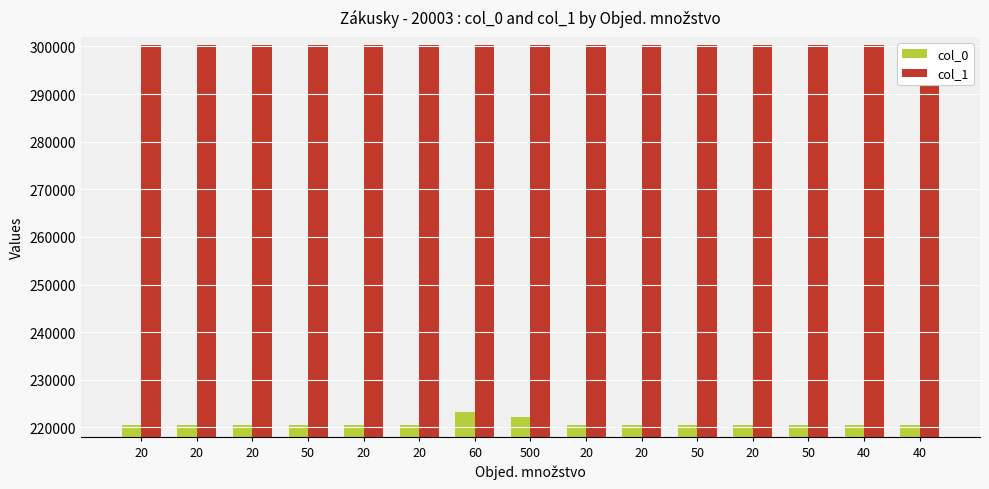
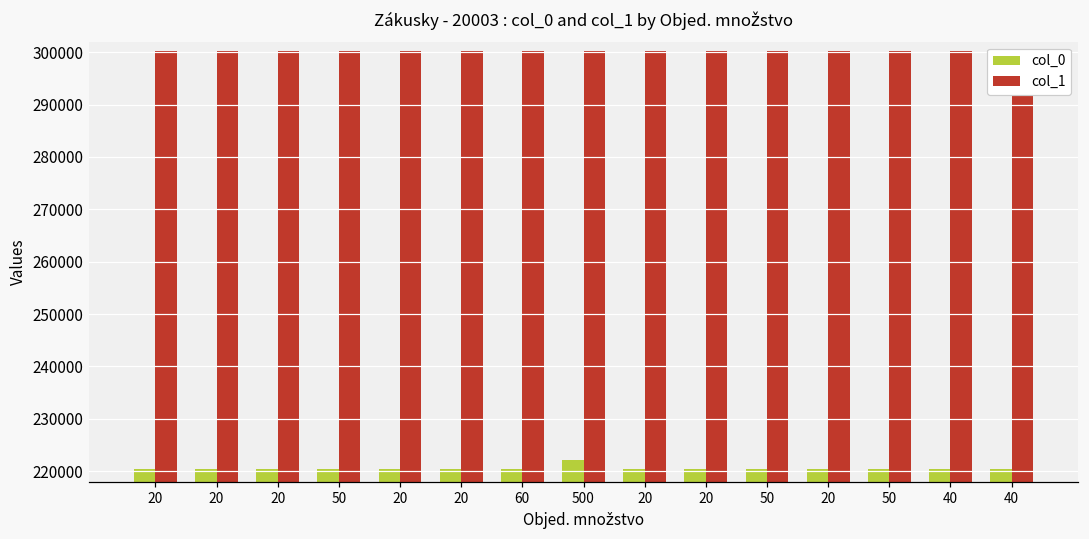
  {
    "col_0": {
-     "60": 223000,
+     "60": 220000,
      "500": 222000
    },
    "col_1": {
      "60": 300000,
      "500": 300000
    }
  }
